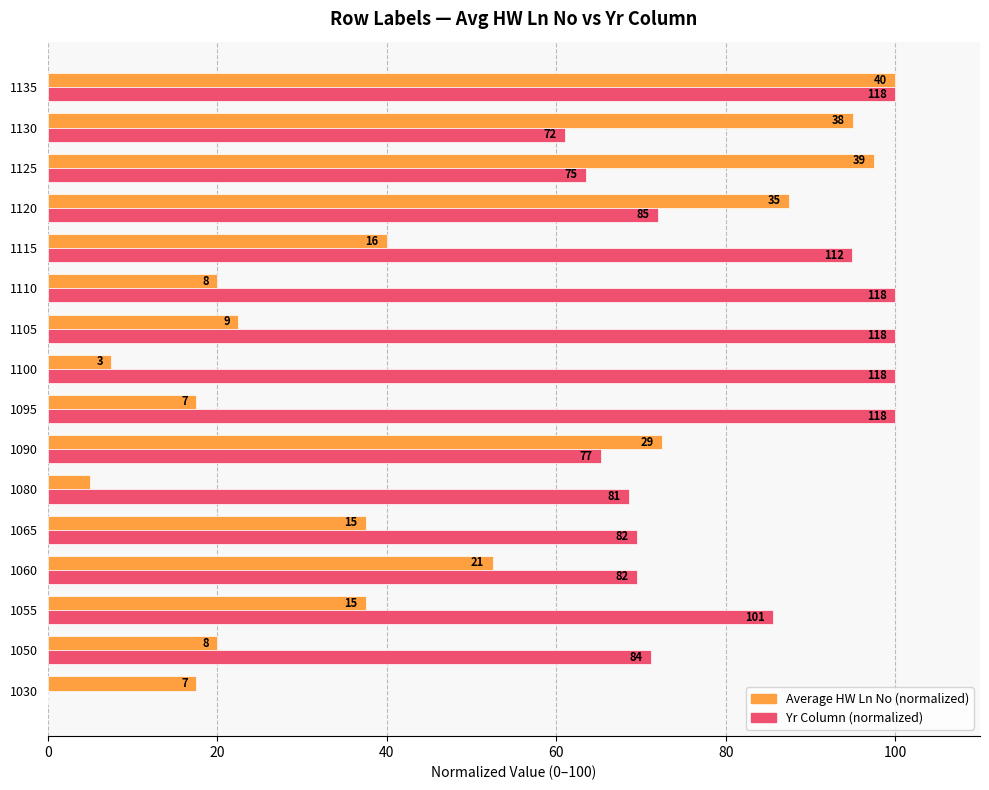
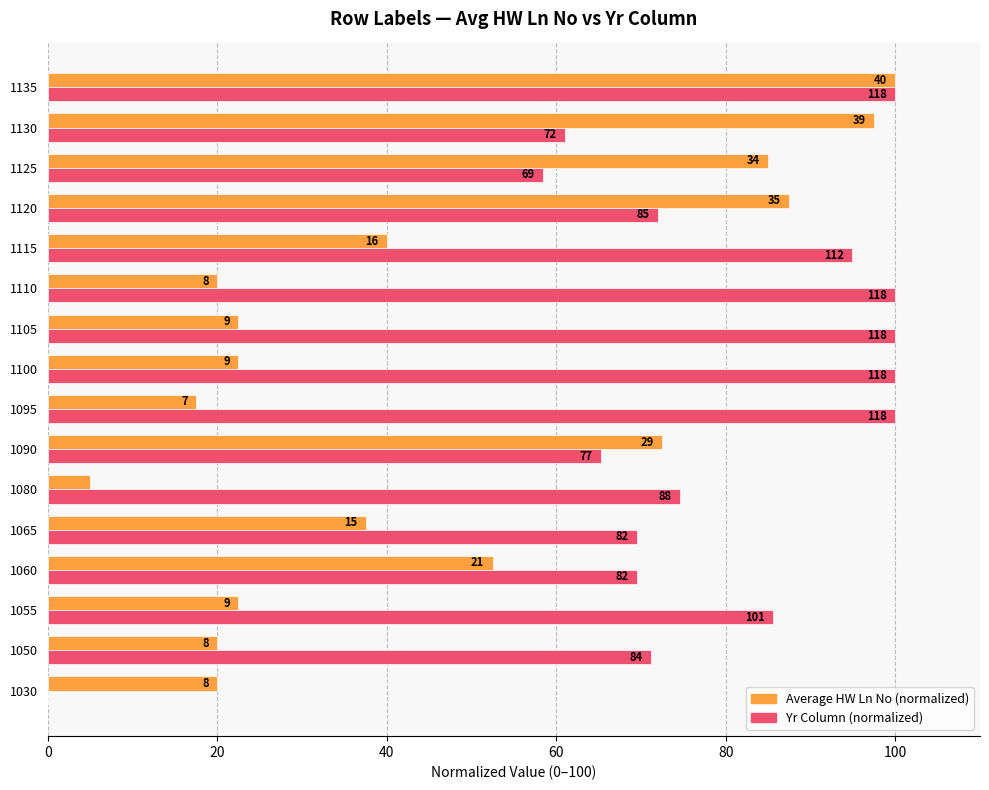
  {
    "Average HW Ln No (normalized)": {
-     "1130": 38,
-     "1125": 39,
-     "1100": 3,
-     "1055": 15,
-     "1030": 7
+     "1130": 39,
+     "1125": 34,
+     "1100": 9,
+     "1055": 9,
+     "1030": 8
    },
    "Yr Column (normalized)": {
-     "1125": 75,
-     "1080": 81
+     "1125": 69,
+     "1080": 88
    }
  }
